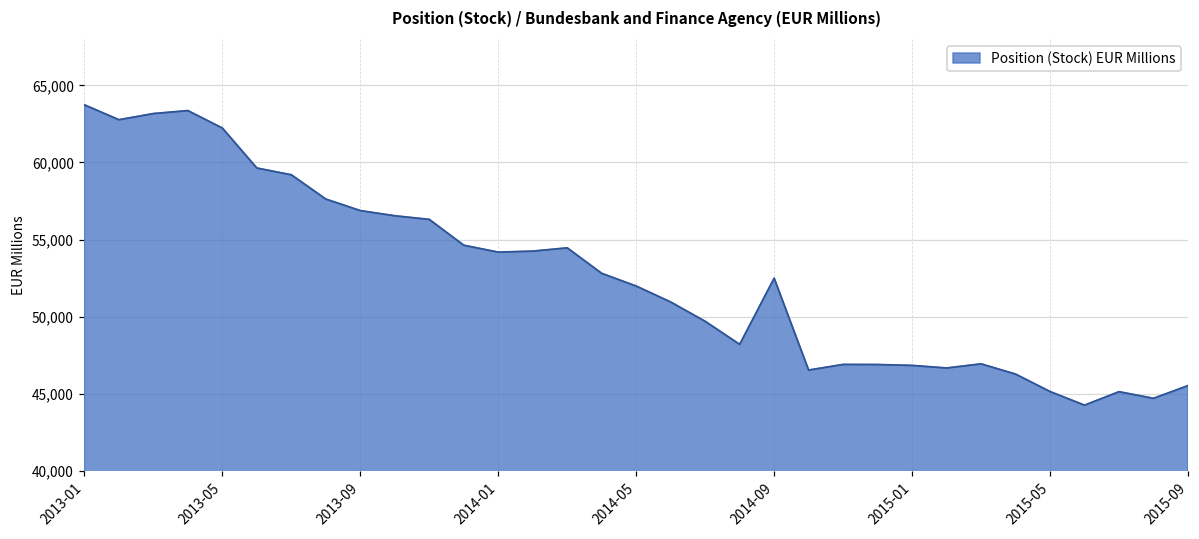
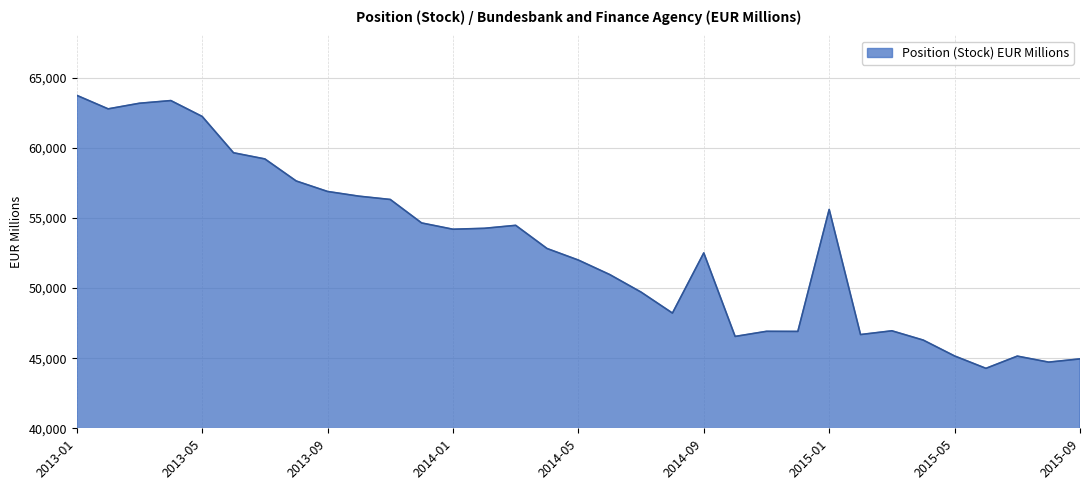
  {
    "2013-01": "63,700",
    "2013-05": "62,200",
    "2013-09": "56,900",
    "2014-01": "54,200",
    "2014-05": "52,000",
    "2014-09": "52,500",
-   "2015-01": "46,800",
+   "2015-01": "55,600",
    "2015-05": "45,200",
-   "2015-09": "45,500"
+   "2015-09": "44,900"
  }
